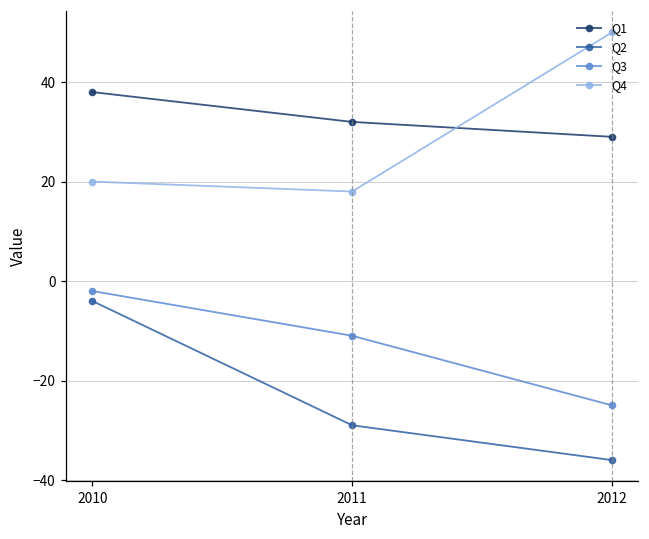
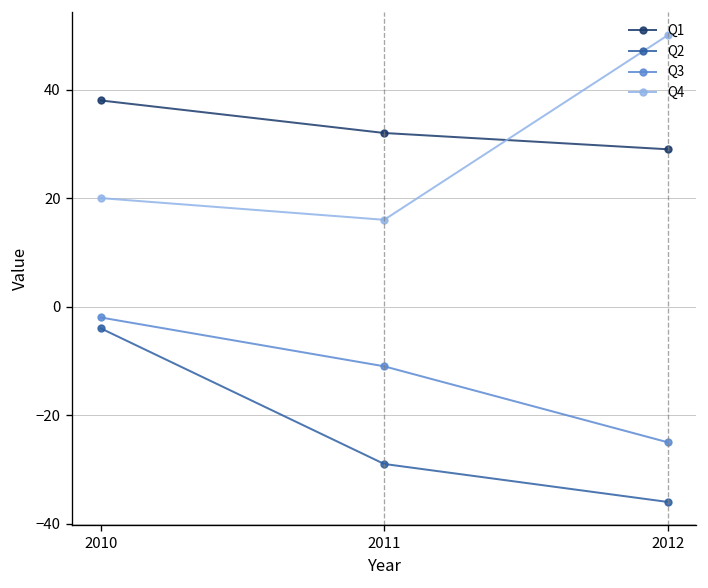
  {
    "Q1": {
      "2010": 38,
      "2011": 32,
      "2012": 29
    },
    "Q2": {
      "2010": -4,
      "2011": -29,
      "2012": -36
    },
    "Q3": {
      "2010": -2,
      "2011": -11,
      "2012": -25
    },
    "Q4": {
      "2010": 20,
-     "2011": 18,
+     "2011": 16,
      "2012": 50
    }
  }
